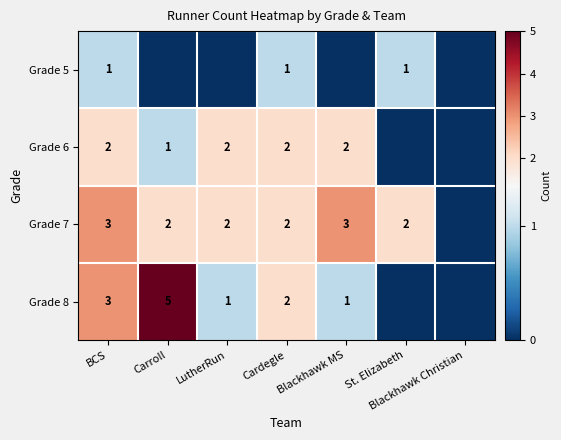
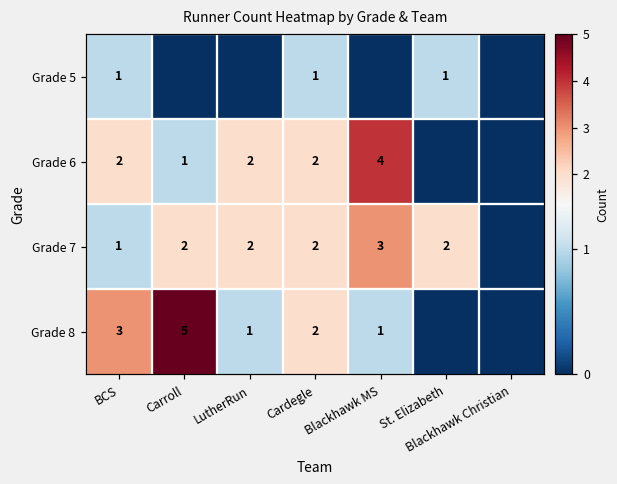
  {
    "Grade 5": {
      "BCS": 1,
      "Cardegle": 1,
      "St. Elizabeth": 1
    },
    "Grade 6": {
      "BCS": 2,
      "Carroll": 1,
      "LutherRun": 2,
      "Cardegle": 2,
-     "Blackhawk MS": 2
+     "Blackhawk MS": 4
    },
    "Grade 7": {
-     "BCS": 3,
+     "BCS": 1,
      "Carroll": 2,
      "LutherRun": 2,
      "Cardegle": 2,
      "Blackhawk MS": 3,
      "St. Elizabeth": 2
    },
    "Grade 8": {
      "BCS": 3,
      "Carroll": 5,
      "LutherRun": 1,
      "Cardegle": 2,
      "Blackhawk MS": 1
    }
  }
